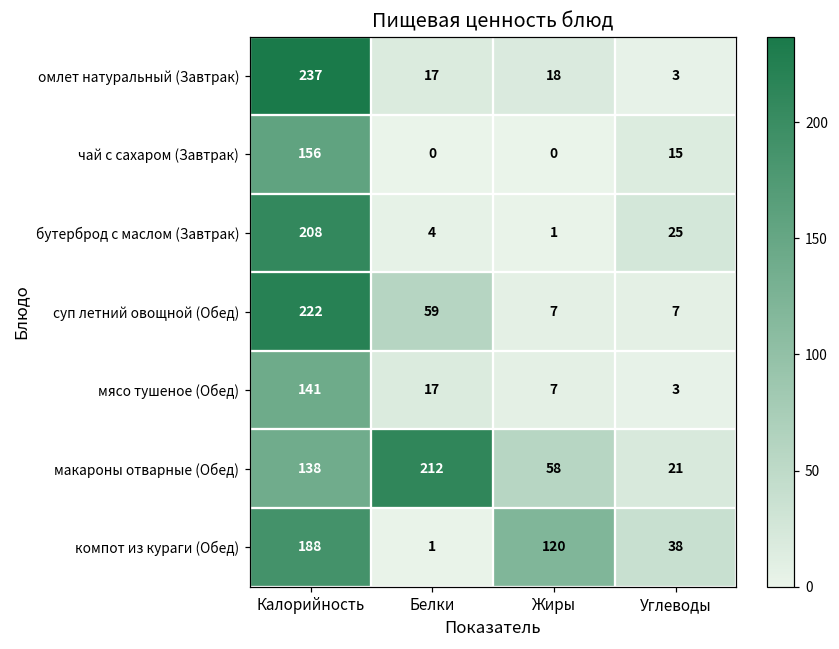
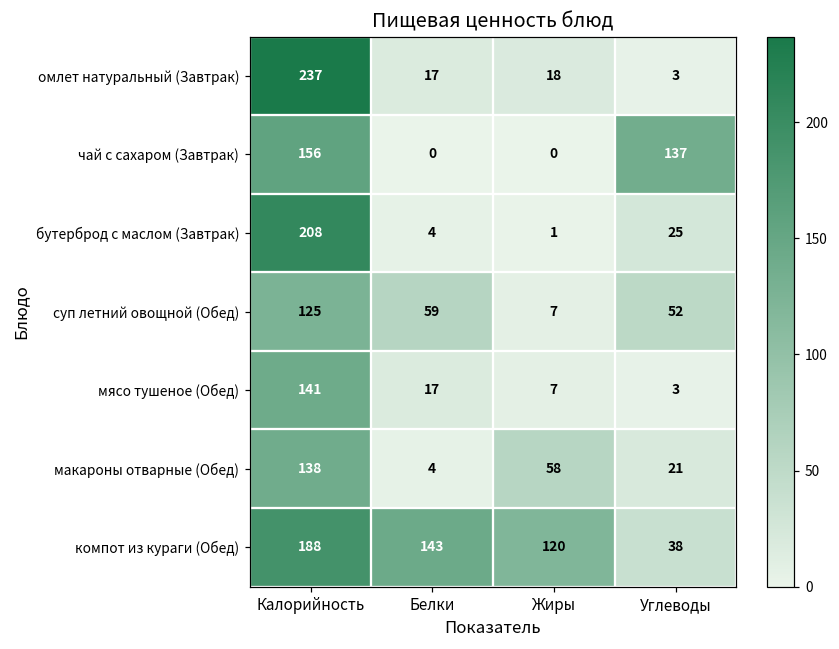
  {
    "омлет натуральный (Завтрак)": {
      "Калорийность": 237,
      "Белки": 17,
      "Жиры": 18,
      "Углеводы": 3
    },
    "чай с сахаром (Завтрак)": {
      "Калорийность": 156,
      "Белки": 0,
      "Жиры": 0,
-     "Углеводы": 15
+     "Углеводы": 137
    },
    "бутерброд с маслом (Завтрак)": {
      "Калорийность": 208,
      "Белки": 4,
      "Жиры": 1,
      "Углеводы": 25
    },
    "суп летний овощной (Обед)": {
-     "Калорийность": 222,
+     "Калорийность": 125,
      "Белки": 59,
      "Жиры": 7,
-     "Углеводы": 7
+     "Углеводы": 52
    },
    "мясо тушеное (Обед)": {
      "Калорийность": 141,
      "Белки": 17,
      "Жиры": 7,
      "Углеводы": 3
    },
    "макароны отварные (Обед)": {
      "Калорийность": 138,
-     "Белки": 212,
+     "Белки": 4,
      "Жиры": 58,
      "Углеводы": 21
    },
    "компот из кураги (Обед)": {
      "Калорийность": 188,
-     "Белки": 1,
+     "Белки": 143,
      "Жиры": 120,
      "Углеводы": 38
    }
  }
